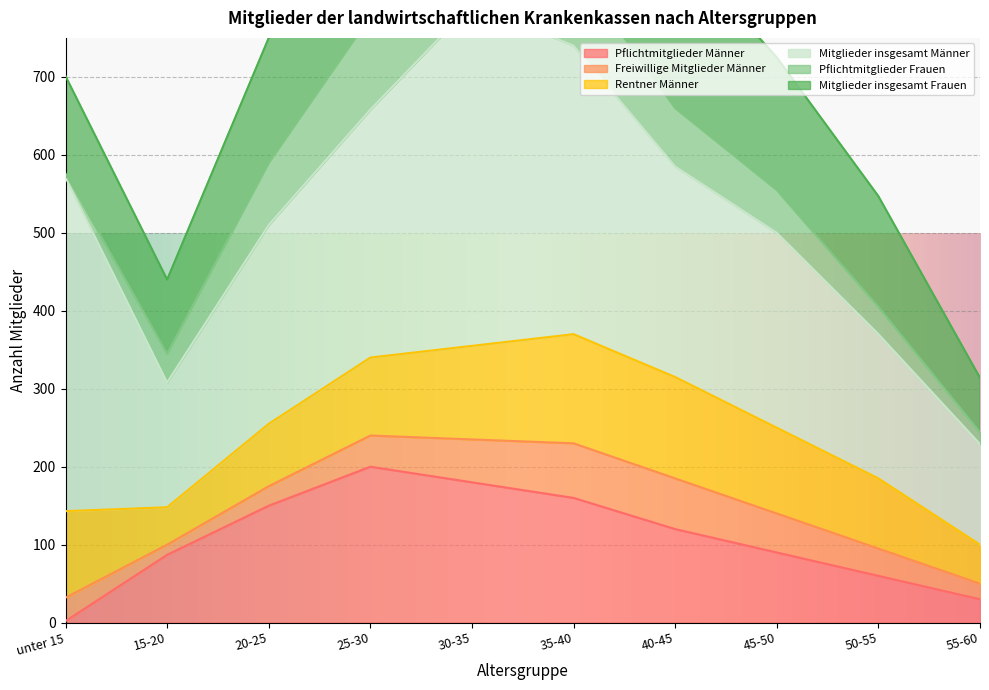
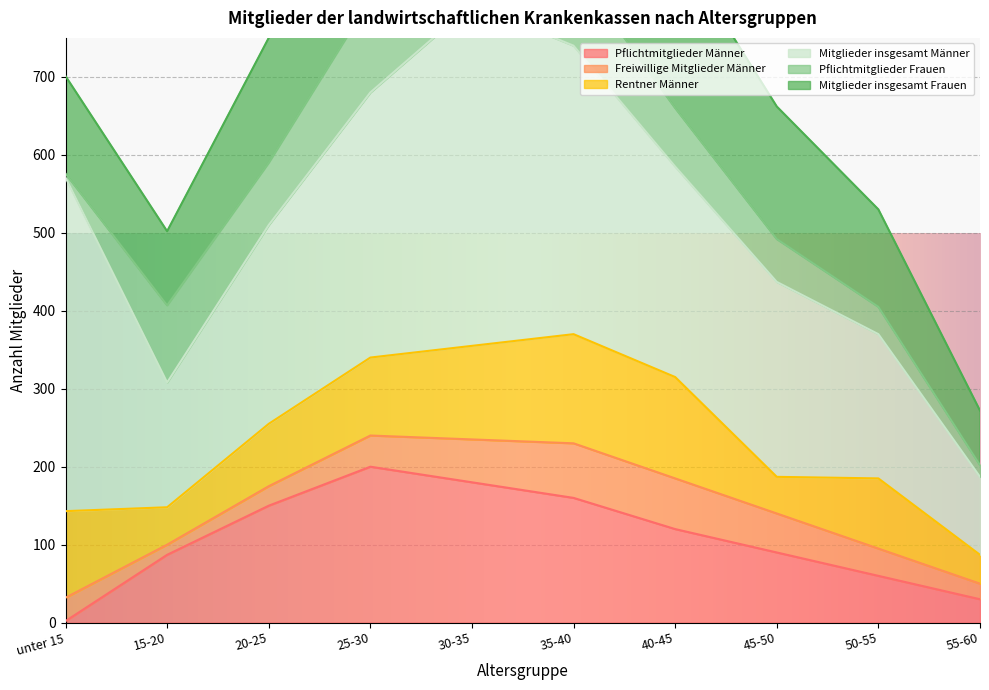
  {
    "Rentner Männer": {
      "unter 15": 110,
      "15-20": 50,
      "20-25": 80,
      "25-30": 100,
      "30-35": 120,
      "35-40": 140,
      "40-45": 130,
-     "45-50": 110,
+     "45-50": 50,
      "50-55": 90,
-     "55-60": 50
+     "55-60": 40
    },
    "Mitglieder insgesamt Männer": {
      "unter 15": 430,
      "15-20": 160,
      "20-25": 260,
-     "25-30": 320,
+     "25-30": 340,
      "35-40": 370,
      "40-45": 270,
      "45-50": 250,
      "50-55": 190,
-     "55-60": 130
+     "55-60": 100
    },
    "Pflichtmitglieder Frauen": {
      "unter 15": 10,
-     "15-20": 40,
+     "15-20": 100,
      "20-25": 80,
      "40-45": 80,
      "45-50": 60,
      "50-55": 40,
      "55-60": 20
    },
    "Mitglieder insgesamt Frauen": {
      "unter 15": 130,
      "15-20": 100,
      "20-25": 160,
-     "50-55": 140,
+     "50-55": 130,
      "55-60": 70
    }
  }
